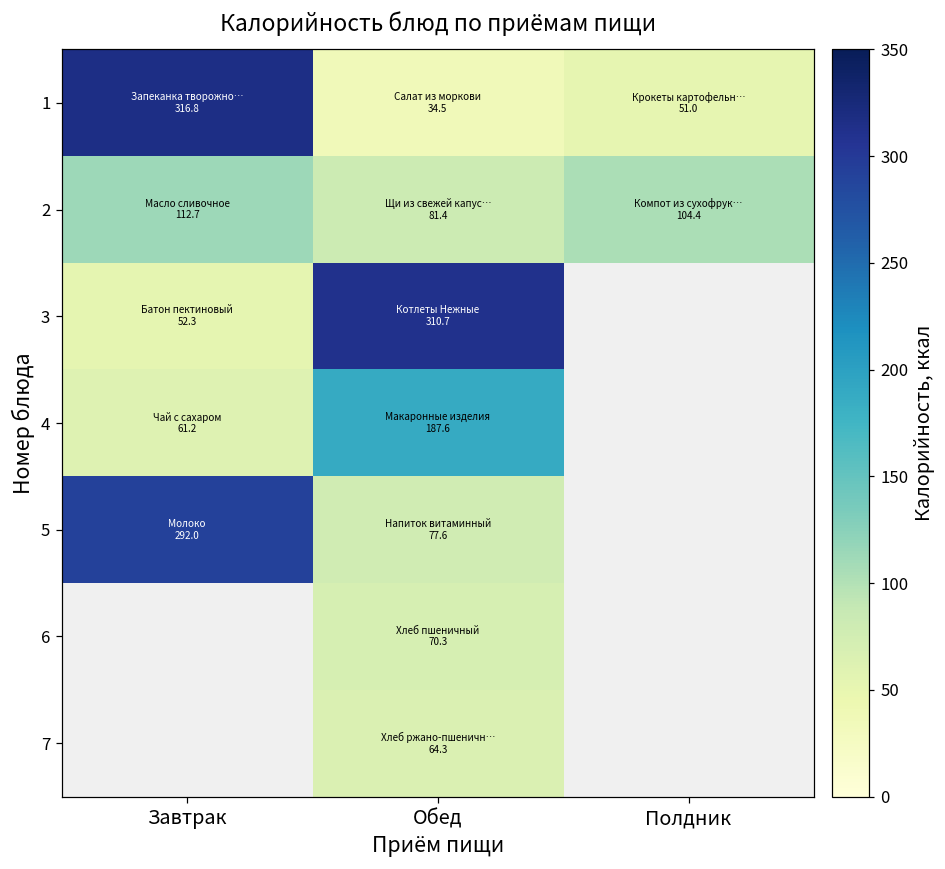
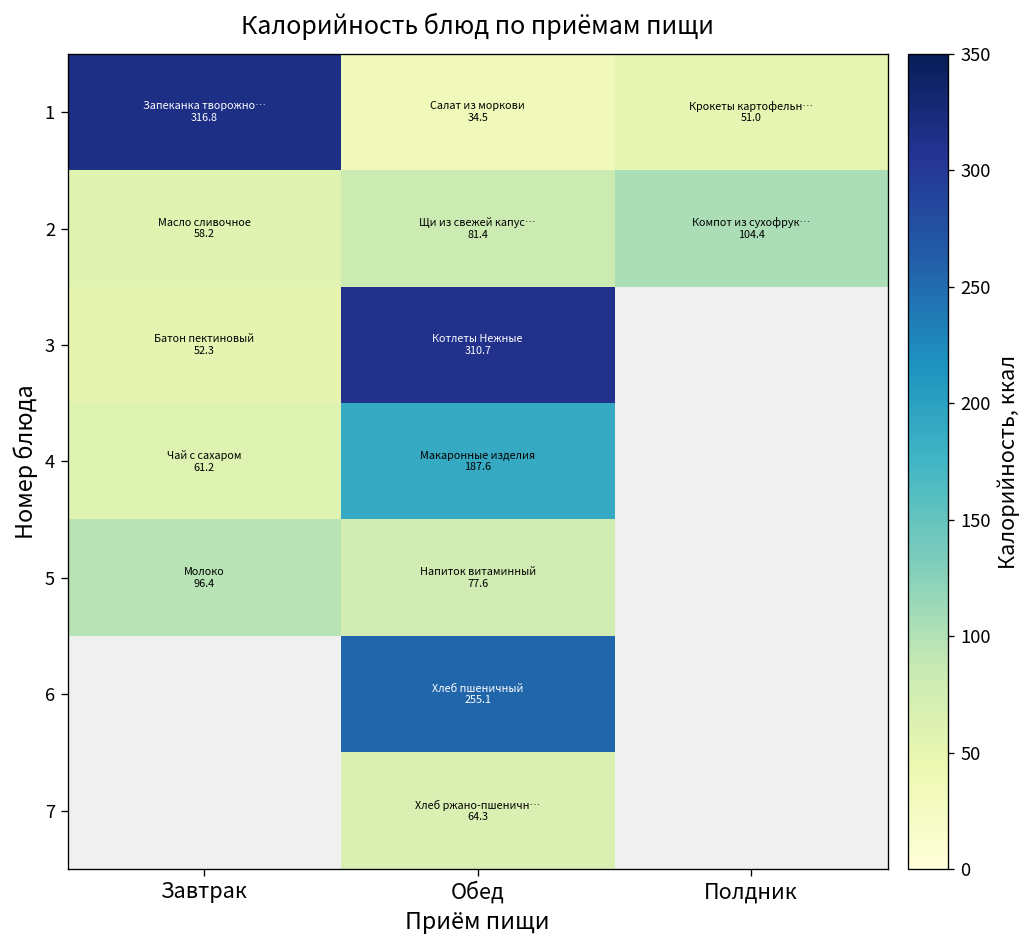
  {
    "1": {
      "Завтрак": 316.8,
      "Обед": 34.5,
      "Полдник": 51.0
    },
    "2": {
-     "Завтрак": 112.7,
+     "Завтрак": 58.2,
      "Обед": 81.4,
      "Полдник": 104.4
    },
    "3": {
      "Завтрак": 52.3,
      "Обед": 310.7
    },
    "4": {
      "Завтрак": 61.2,
      "Обед": 187.6
    },
    "5": {
-     "Завтрак": 292.0,
+     "Завтрак": 96.4,
      "Обед": 77.6
    },
    "6": {
-     "Обед": 70.3
+     "Обед": 255.1
    },
    "7": {
      "Обед": 64.3
    }
  }
